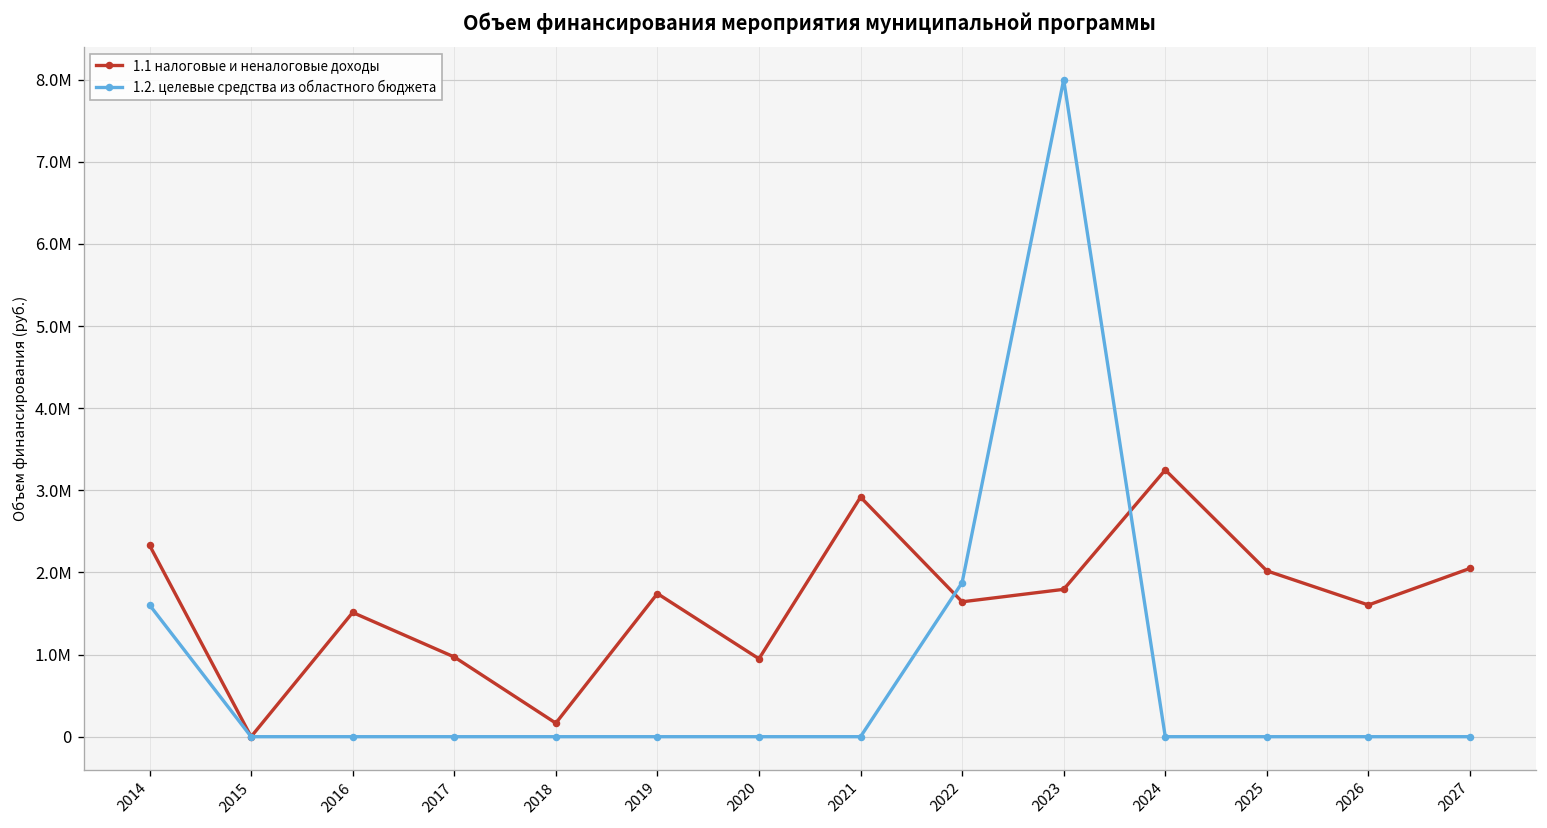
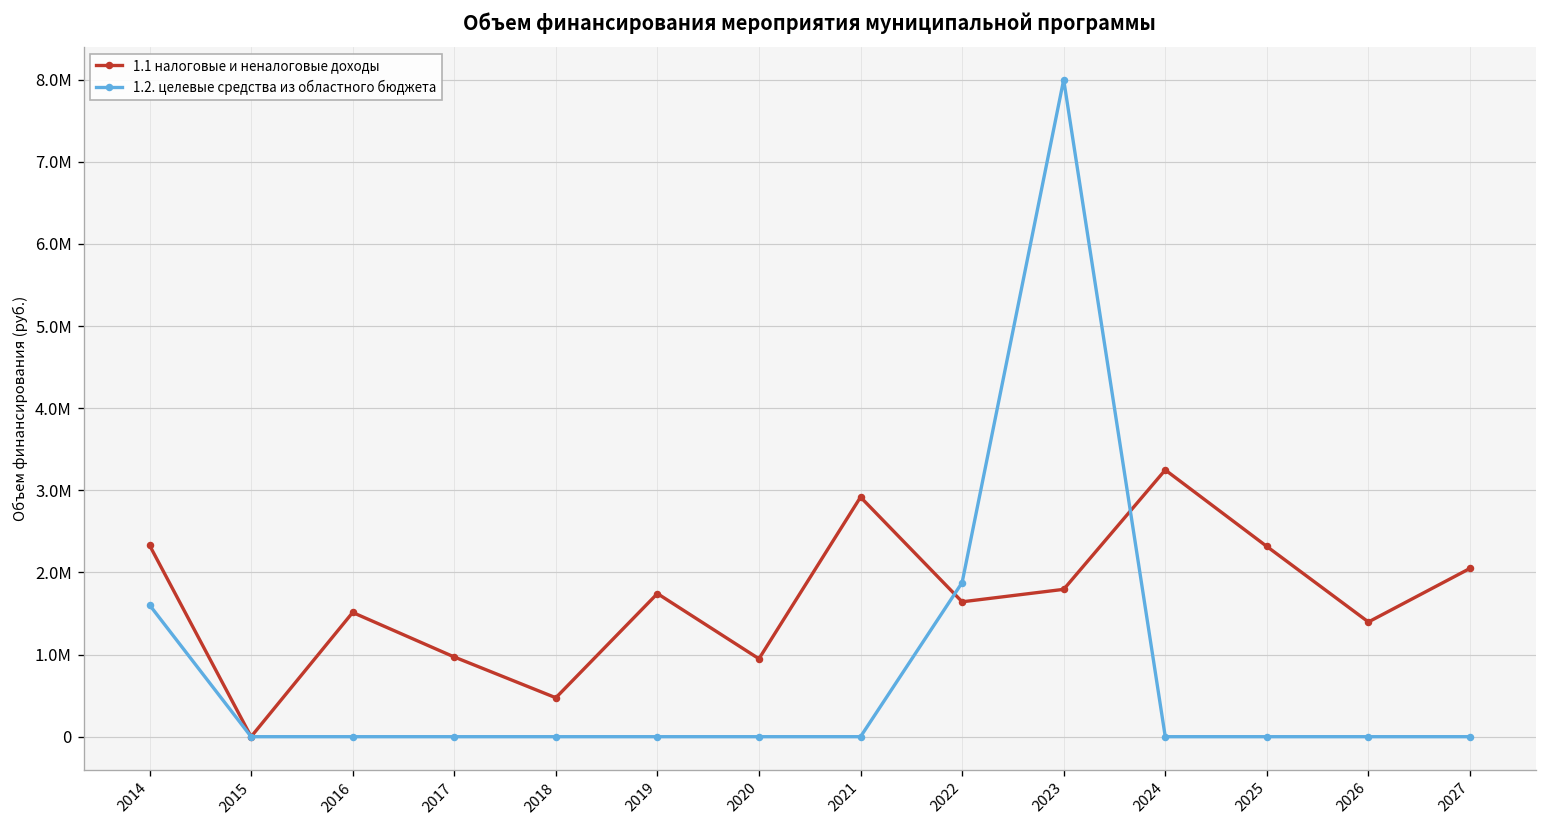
  {
    "1.1 налоговые и неналоговые доходы": {
      "2014": 2300000,
      "2016": 1500000,
      "2017": 1000000,
-     "2018": 200000,
+     "2018": 500000,
      "2019": 1700000,
      "2020": 900000,
      "2021": 2900000,
      "2022": 1600000,
      "2023": 1800000,
      "2024": 3200000,
-     "2025": 2000000,
-     "2026": 1600000,
+     "2025": 2300000,
+     "2026": 1400000,
      "2027": 2000000
    },
    "1.2. целевые средства из областного бюджета": {
      "2014": 1600000,
      "2016": 0,
      "2017": 0,
      "2018": 0,
      "2019": 0,
      "2020": 0,
      "2021": 0,
      "2022": 1900000,
      "2023": 8000000,
      "2024": 0,
      "2025": 0,
      "2026": 0,
      "2027": 0
    }
  }
